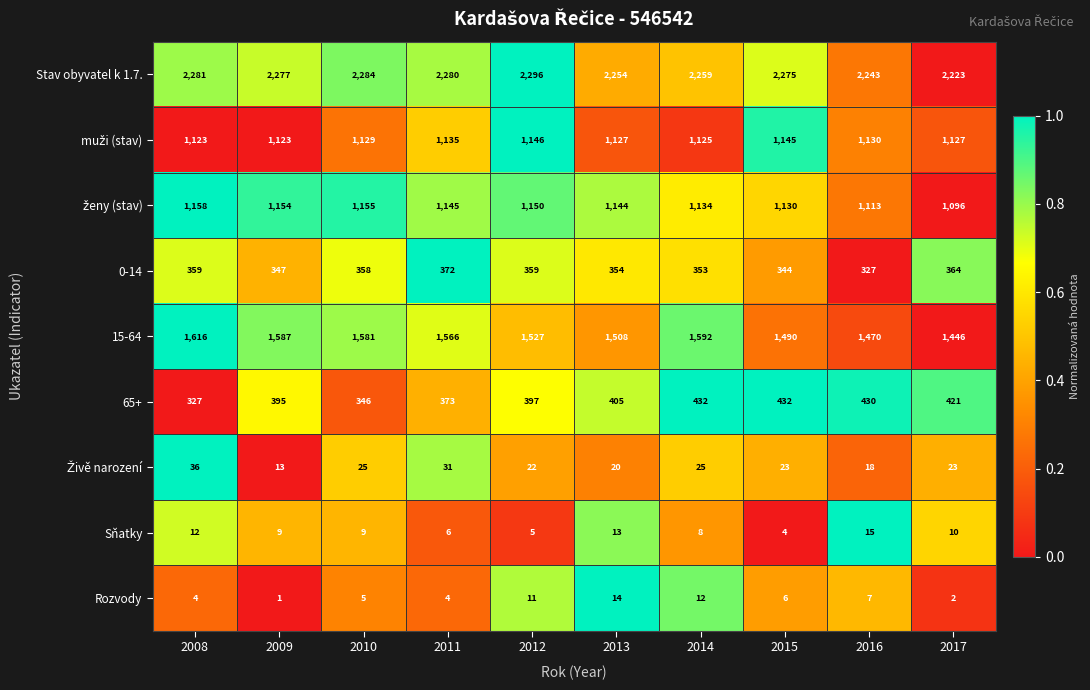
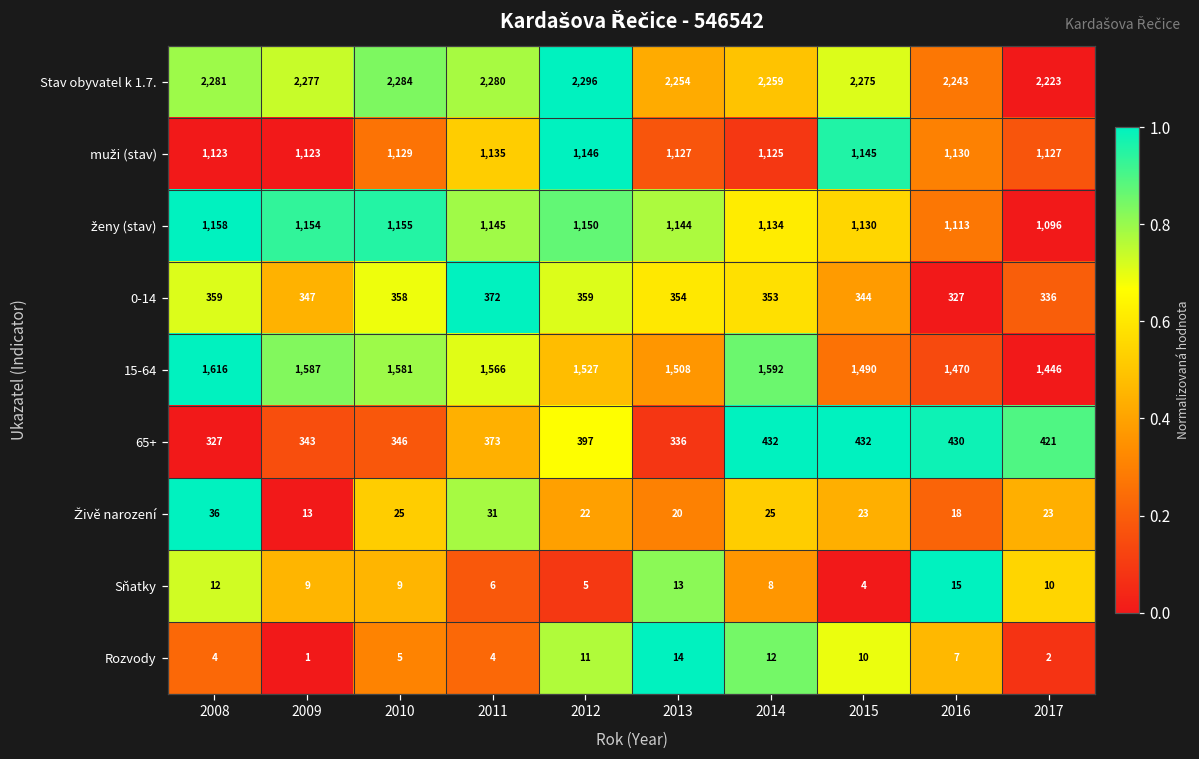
  {
    "Stav obyvatel k 1.7.": {
      "2008": "2,281",
      "2009": "2,277",
      "2010": "2,284",
      "2011": "2,280",
      "2012": "2,296",
      "2013": "2,254",
      "2014": "2,259",
      "2015": "2,275",
      "2016": "2,243",
      "2017": "2,223"
    },
    "muži (stav)": {
      "2008": "1,123",
      "2009": "1,123",
      "2010": "1,129",
      "2011": "1,135",
      "2012": "1,146",
      "2013": "1,127",
      "2014": "1,125",
      "2015": "1,145",
      "2016": "1,130",
      "2017": "1,127"
    },
    "ženy (stav)": {
      "2008": "1,158",
      "2009": "1,154",
      "2010": "1,155",
      "2011": "1,145",
      "2012": "1,150",
      "2013": "1,144",
      "2014": "1,134",
      "2015": "1,130",
      "2016": "1,113",
      "2017": "1,096"
    },
    "0-14": {
      "2008": "359",
      "2009": "347",
      "2010": "358",
      "2011": "372",
      "2012": "359",
      "2013": "354",
      "2014": "353",
      "2015": "344",
      "2016": "327",
-     "2017": "364"
+     "2017": "336"
    },
    "15-64": {
      "2008": "1,616",
      "2009": "1,587",
      "2010": "1,581",
      "2011": "1,566",
      "2012": "1,527",
      "2013": "1,508",
      "2014": "1,592",
      "2015": "1,490",
      "2016": "1,470",
      "2017": "1,446"
    },
    "65+": {
      "2008": "327",
-     "2009": "395",
+     "2009": "343",
      "2010": "346",
      "2011": "373",
      "2012": "397",
-     "2013": "405",
+     "2013": "336",
      "2014": "432",
      "2015": "432",
      "2016": "430",
      "2017": "421"
    },
    "Živě narození": {
      "2008": "36",
      "2009": "13",
      "2010": "25",
      "2011": "31",
      "2012": "22",
      "2013": "20",
      "2014": "25",
      "2015": "23",
      "2016": "18",
      "2017": "23"
    },
    "Sňatky": {
      "2008": "12",
      "2009": "9",
      "2010": "9",
      "2011": "6",
      "2012": "5",
      "2013": "13",
      "2014": "8",
      "2015": "4",
      "2016": "15",
      "2017": "10"
    },
    "Rozvody": {
      "2008": "4",
      "2009": "1",
      "2010": "5",
      "2011": "4",
      "2012": "11",
      "2013": "14",
      "2014": "12",
-     "2015": "6",
+     "2015": "10",
      "2016": "7",
      "2017": "2"
    }
  }
